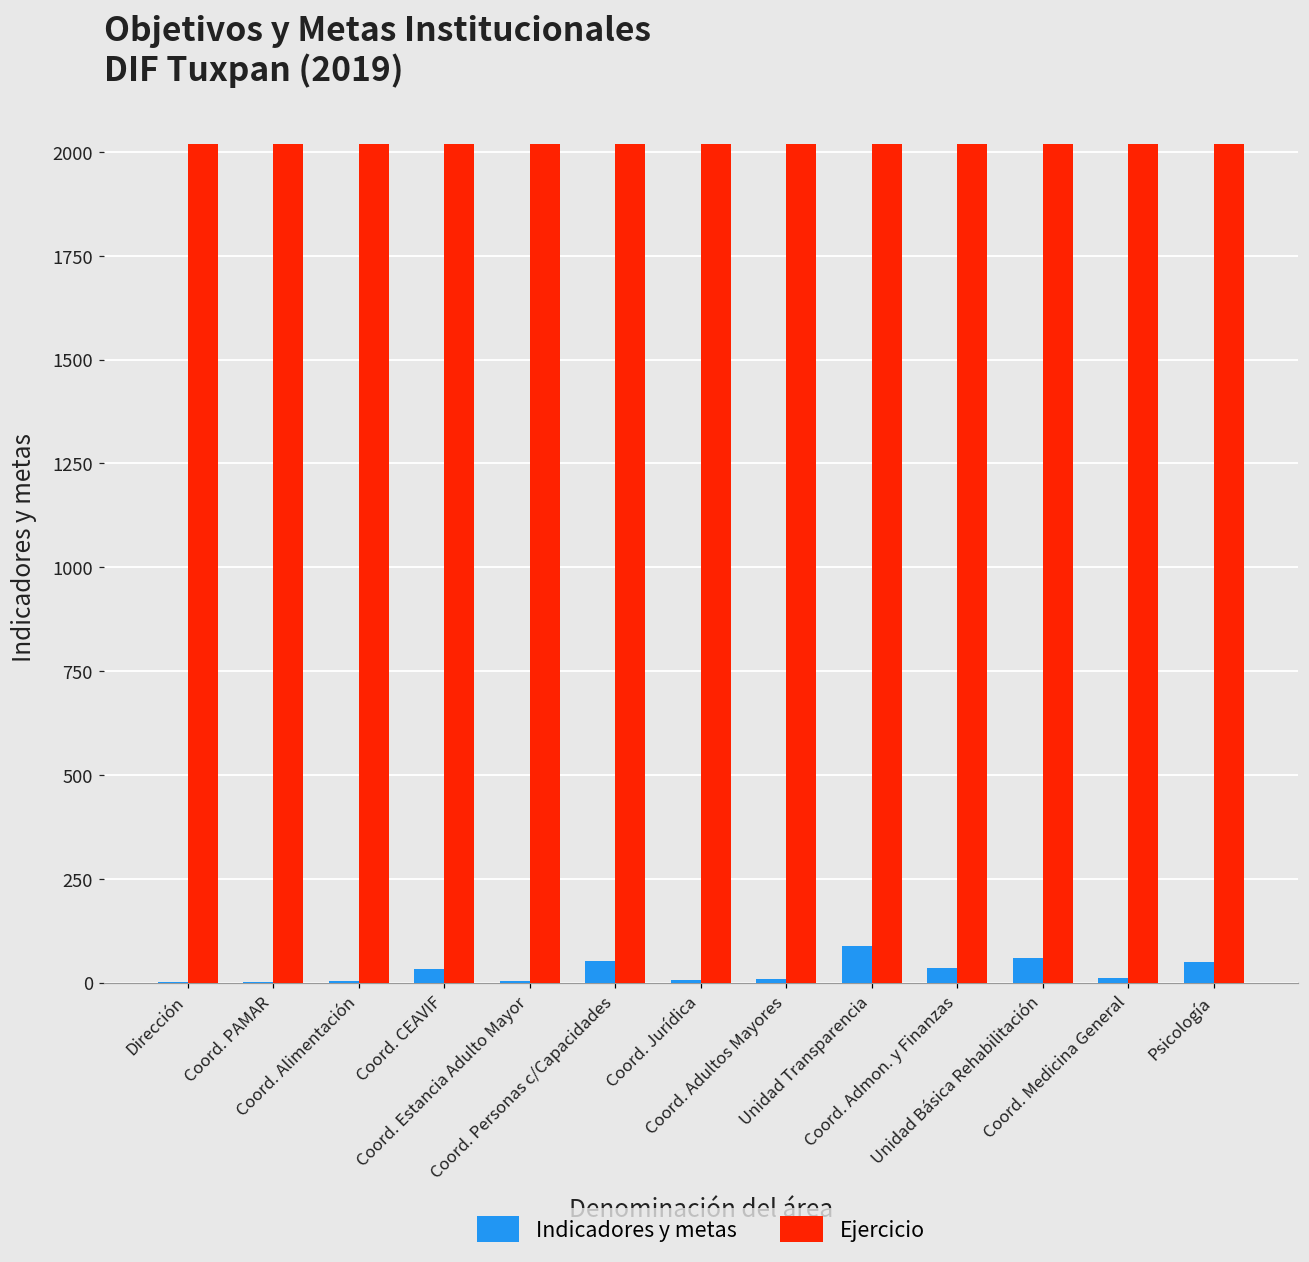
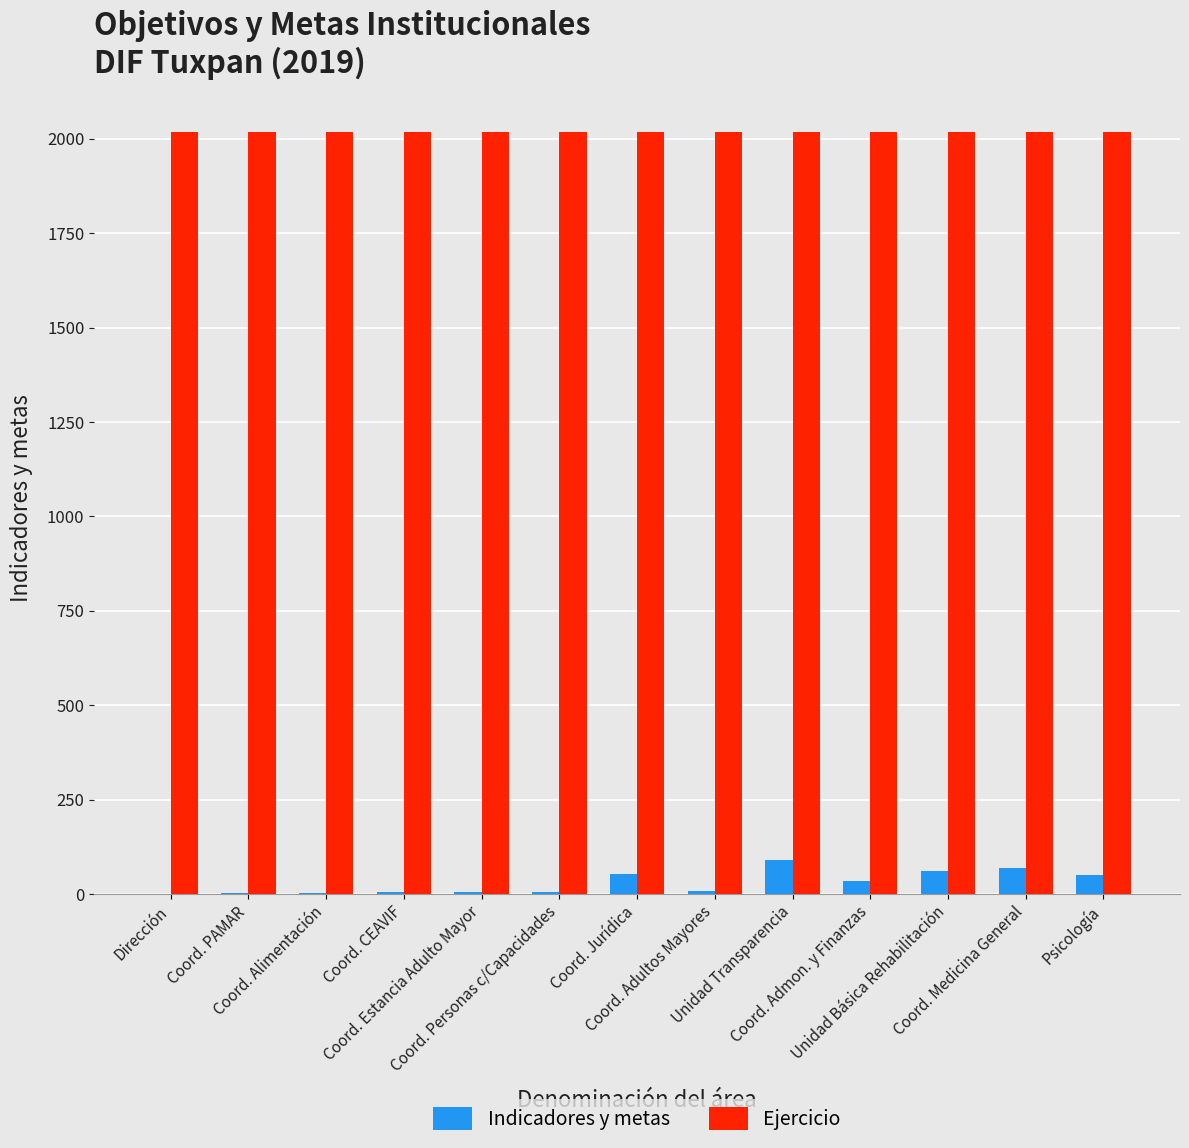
  {
    "Indicadores y metas": {
-     "Coord. CEAVIF": 30,
-     "Coord. Personas c/Capacidades": 50,
-     "Coord. Jurídica": 10,
+     "Coord. CEAVIF": 0,
+     "Coord. Personas c/Capacidades": 10,
+     "Coord. Jurídica": 50,
      "Coord. Adultos Mayores": 10,
      "Unidad Transparencia": 90,
      "Coord. Admon. y Finanzas": 40,
      "Unidad Básica Rehabilitación": 60,
-     "Coord. Medicina General": 10,
+     "Coord. Medicina General": 70,
      "Psicología": 50
    },
    "Ejercicio": {
      "Dirección": 2020,
      "Coord. PAMAR": 2020,
      "Coord. Alimentación": 2020,
      "Coord. CEAVIF": 2020,
      "Coord. Estancia Adulto Mayor": 2020,
      "Coord. Personas c/Capacidades": 2020,
      "Coord. Jurídica": 2020,
      "Coord. Adultos Mayores": 2020,
      "Unidad Transparencia": 2020,
      "Coord. Admon. y Finanzas": 2020,
      "Unidad Básica Rehabilitación": 2020,
      "Coord. Medicina General": 2020,
      "Psicología": 2020
    }
  }
